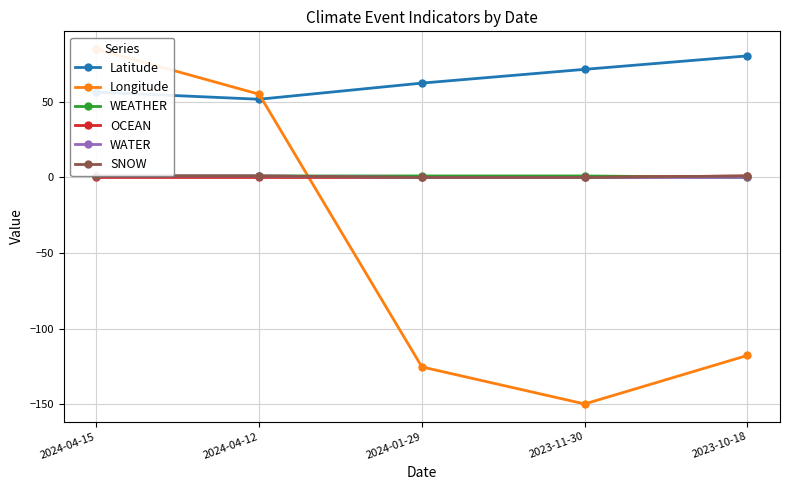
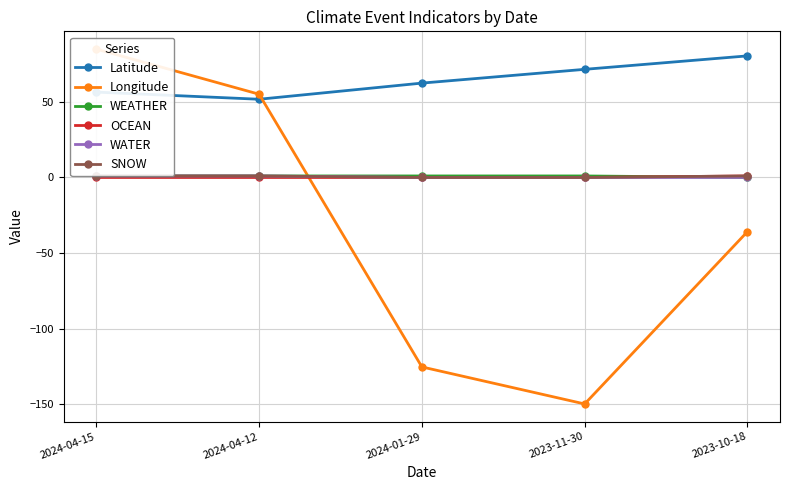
  {
    "Latitude": {
      "2024-04-12": 52,
      "2024-01-29": 62,
      "2023-11-30": 72,
      "2023-10-18": 80
    },
    "Longitude": {
      "2024-04-12": 55,
      "2024-01-29": -125,
      "2023-11-30": -150,
-     "2023-10-18": -118
+     "2023-10-18": -36
    }
  }
